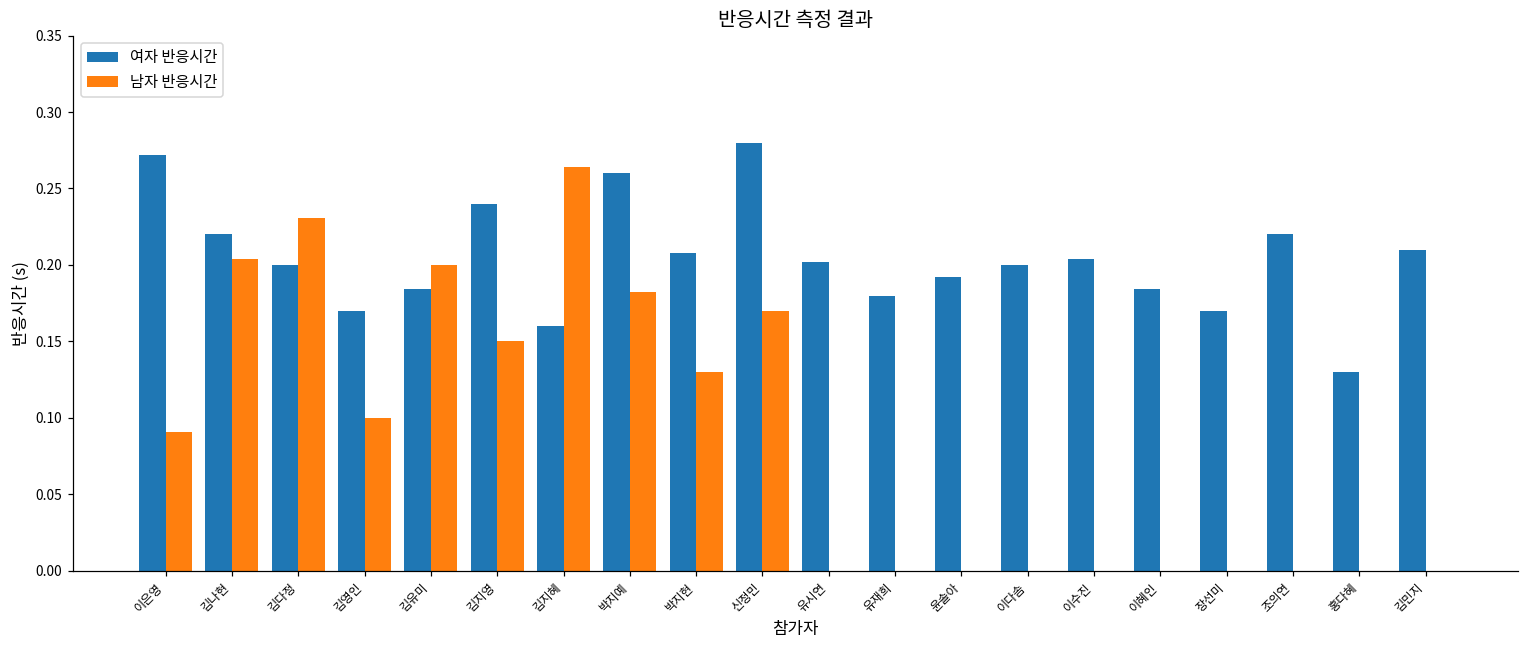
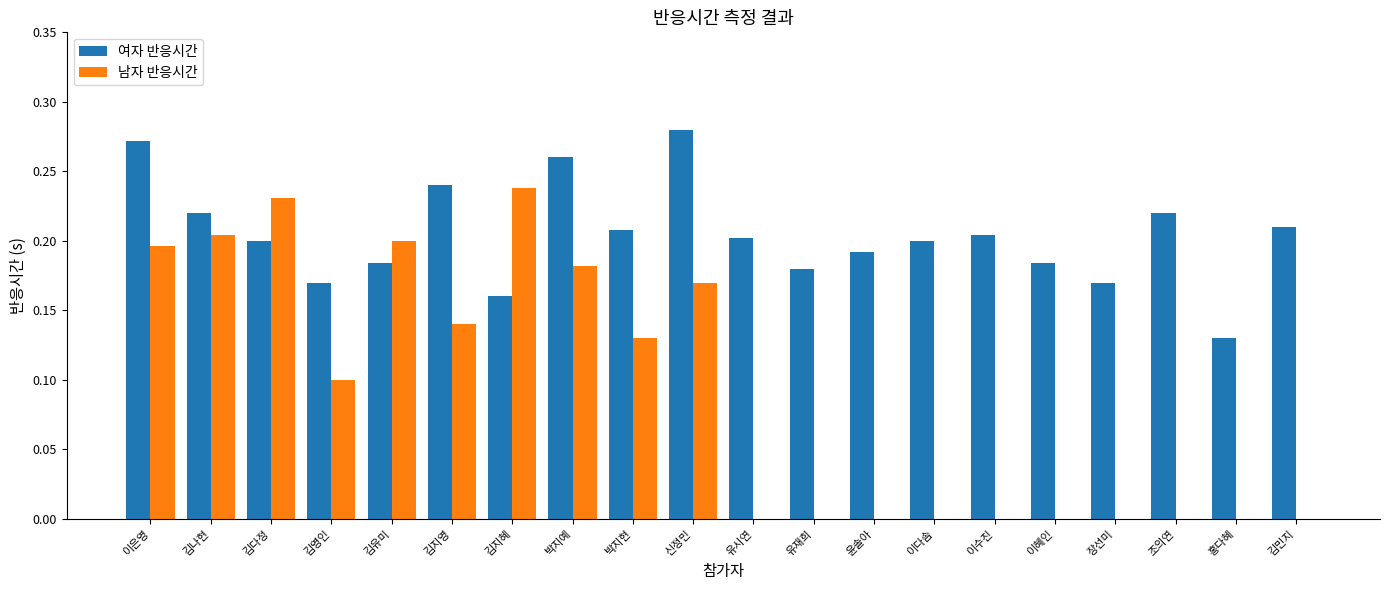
  {
    "여자 반응시간": {
      "이은영": 0.272,
      "김나현": 0.220,
      "김다정": 0.200,
      "김영인": 0.170,
      "김유미": 0.184,
      "김지영": 0.240,
      "김지혜": 0.160,
      "박지예": 0.260,
      "박지현": 0.208,
      "신정민": 0.280,
      "유시연": 0.202,
      "유재희": 0.180,
      "윤솔아": 0.192,
      "이다솜": 0.200,
      "이수진": 0.204,
      "이혜인": 0.184,
      "장선미": 0.170,
      "조의연": 0.220,
      "홍다혜": 0.130,
      "김민지": 0.210
    },
    "남자 반응시간": {
-     "이은영": 0.091,
+     "이은영": 0.196,
      "김나현": 0.204,
      "김다정": 0.231,
      "김영인": 0.100,
      "김유미": 0.200,
-     "김지영": 0.15,
-     "김지혜": 0.264,
+     "김지영": 0.14,
+     "김지혜": 0.238,
      "박지예": 0.182,
      "박지현": 0.130,
      "신정민": 0.170,
      "유시연": 0.000,
      "유재희": 0.000,
      "윤솔아": 0.000,
      "이다솜": 0.000,
      "이수진": 0.000,
      "이혜인": 0.000,
      "장선미": 0.000,
      "조의연": 0.000,
      "홍다혜": 0.000,
      "김민지": 0.000
    }
  }
